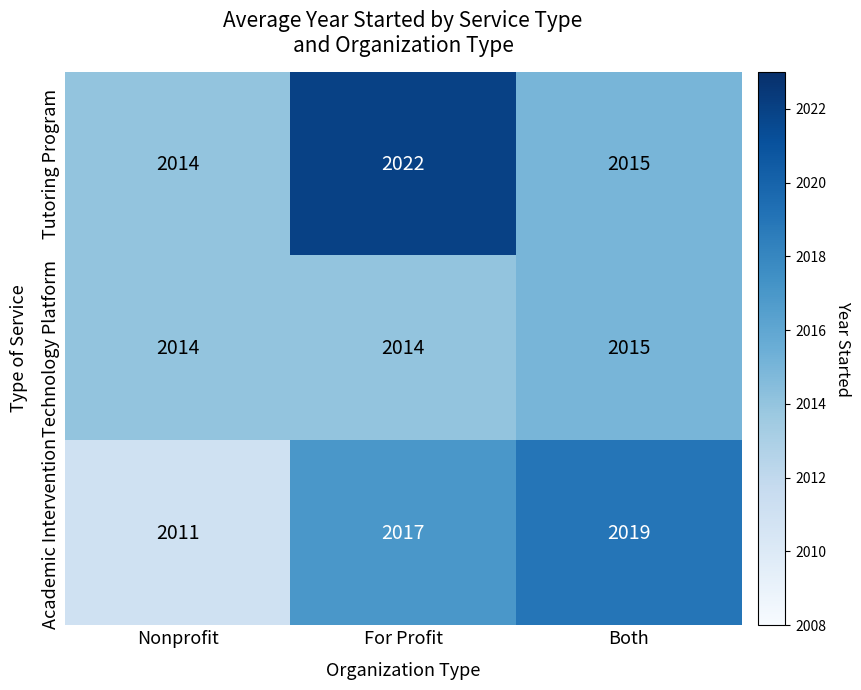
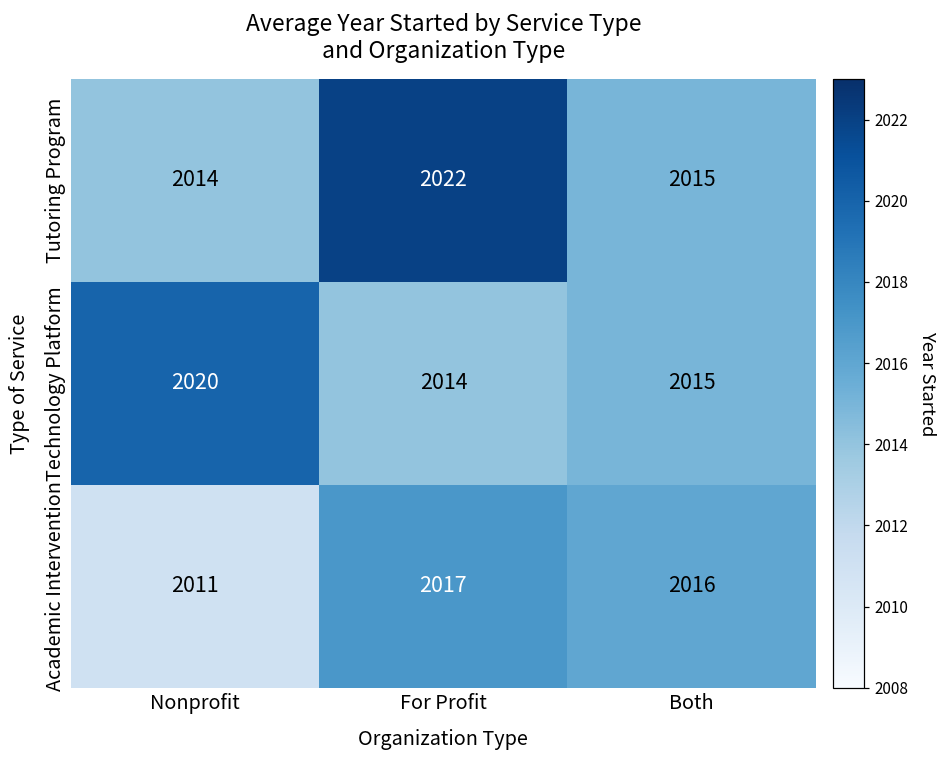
  {
    "Tutoring Program": {
      "Nonprofit": 2014,
      "For Profit": 2022,
      "Both": 2015
    },
    "Technology Platform": {
-     "Nonprofit": 2014,
+     "Nonprofit": 2020,
      "For Profit": 2014,
      "Both": 2015
    },
    "Academic Intervention": {
      "Nonprofit": 2011,
      "For Profit": 2017,
-     "Both": 2019
+     "Both": 2016
    }
  }
